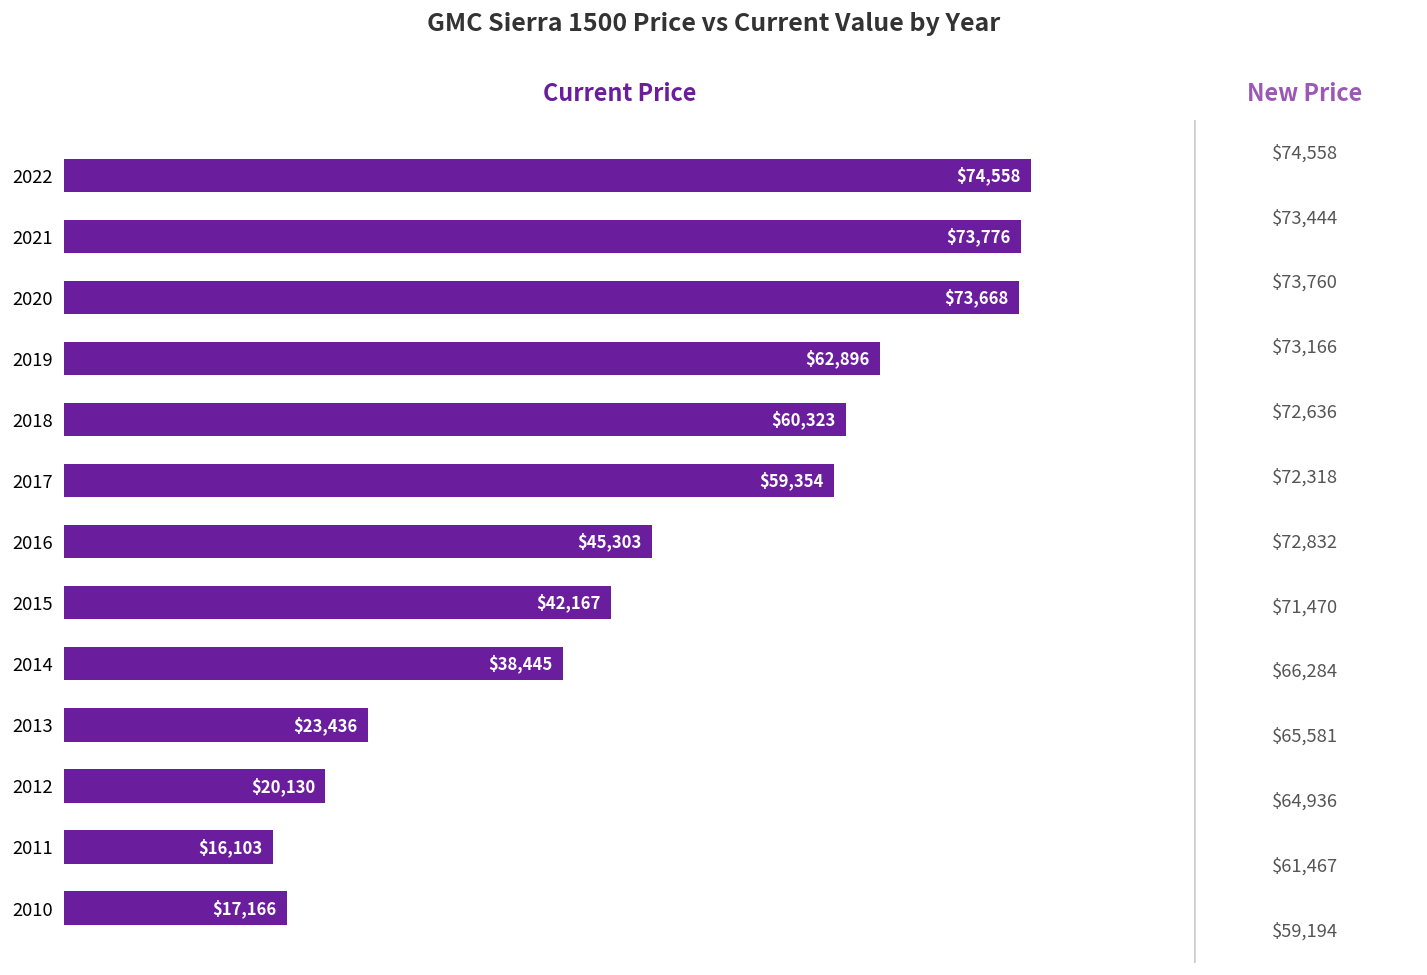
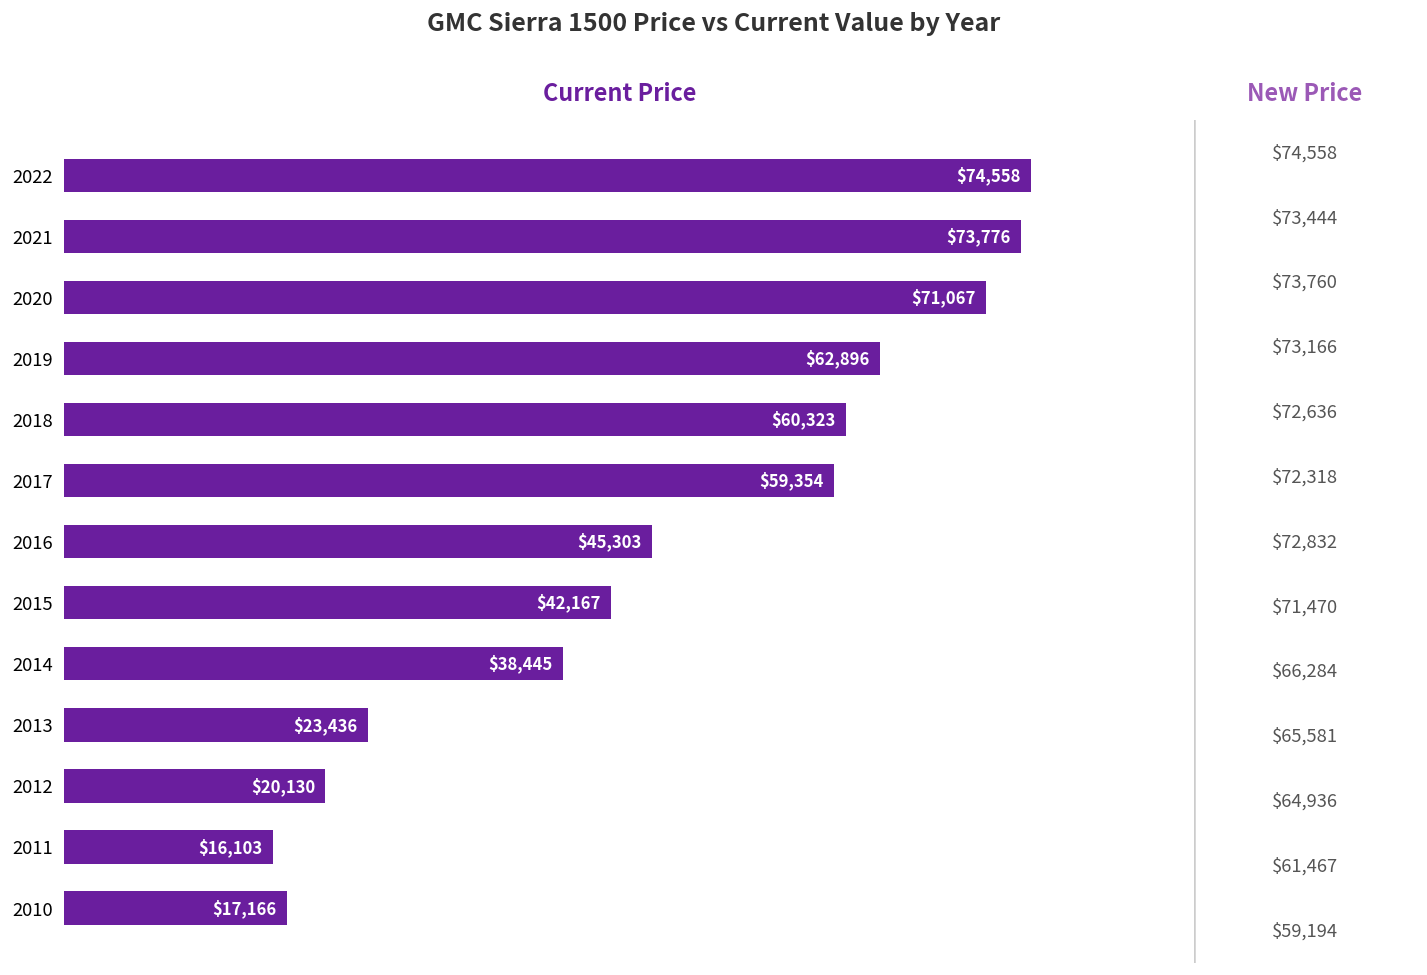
  {
    "2022": "$74,558",
    "2021": "$73,776",
-   "2020": "$73,668",
+   "2020": "$71,067",
    "2019": "$62,896",
    "2018": "$60,323",
    "2017": "$59,354",
    "2016": "$45,303",
    "2015": "$42,167",
    "2014": "$38,445",
    "2013": "$23,436",
    "2012": "$20,130",
    "2011": "$16,103",
    "2010": "$17,166"
  }
